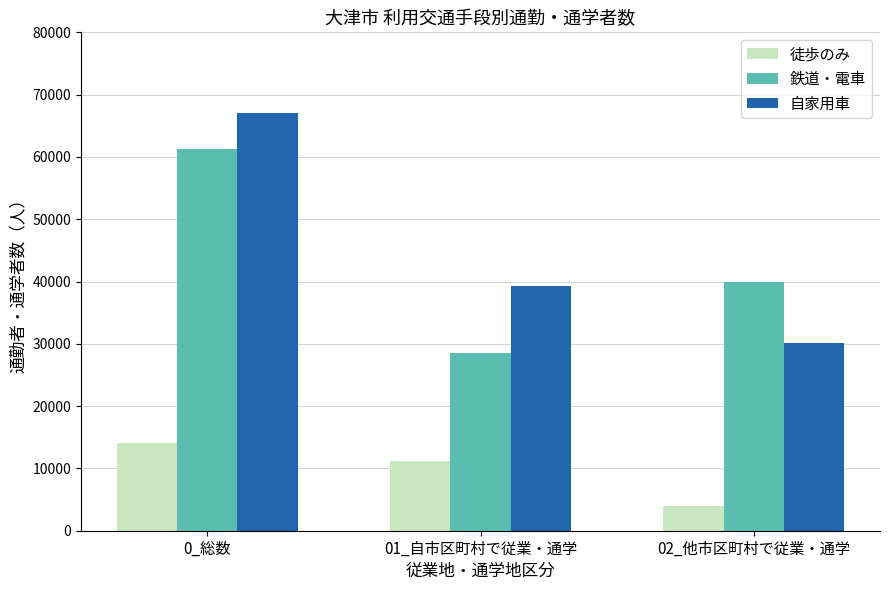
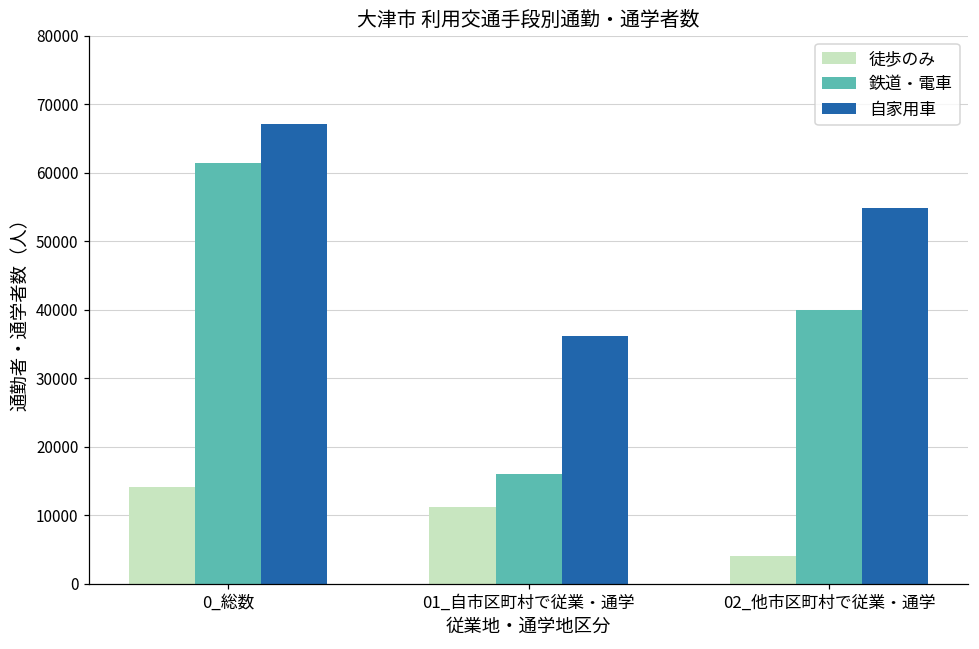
  {
    "徒歩のみ": {
      "0_総数": 14000,
      "01_自市区町村で従業・通学": 11000,
      "02_他市区町村で従業・通学": 4000
    },
    "鉄道・電車": {
      "0_総数": 61000,
-     "01_自市区町村で従業・通学": 29000,
+     "01_自市区町村で従業・通学": 16000,
      "02_他市区町村で従業・通学": 40000
    },
    "自家用車": {
      "0_総数": 67000,
-     "01_自市区町村で従業・通学": 39000,
-     "02_他市区町村で従業・通学": 30000
+     "01_自市区町村で従業・通学": 36000,
+     "02_他市区町村で従業・通学": 55000
    }
  }
